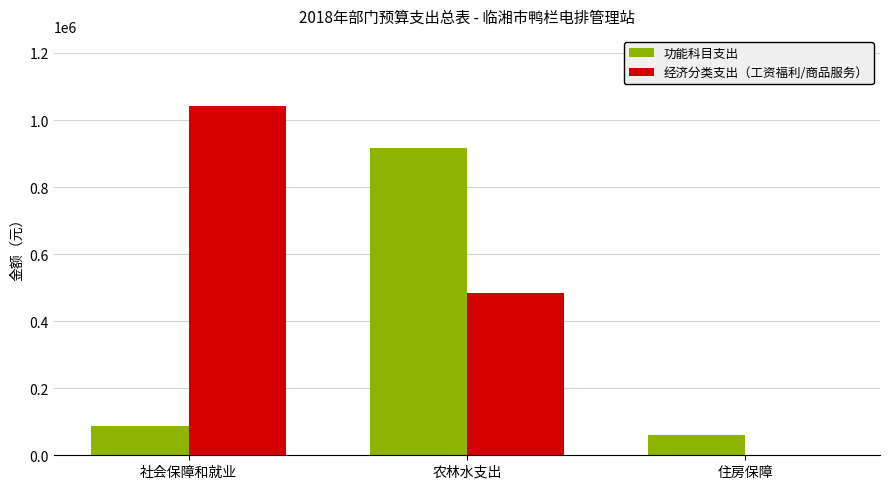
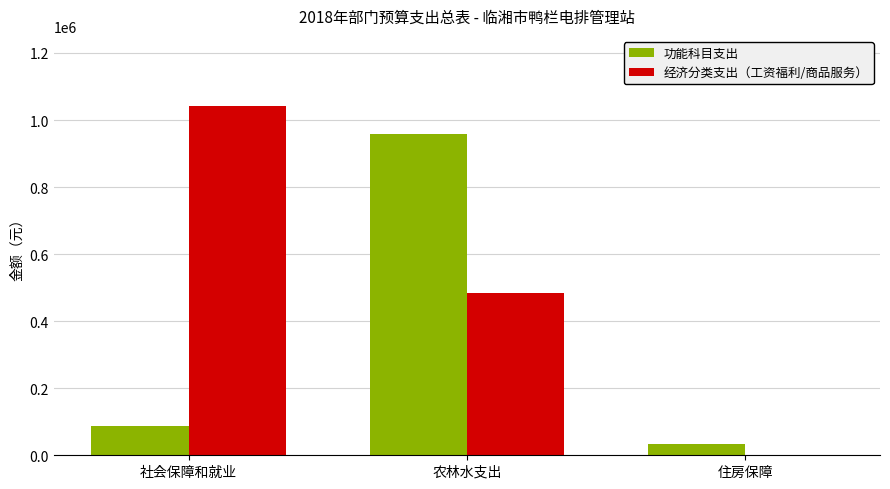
  {
    "功能科目支出": {
      "社会保障和就业": 90000,
-     "农林水支出": 920000,
-     "住房保障": 60000
+     "农林水支出": 960000,
+     "住房保障": 30000
    },
    "经济分类支出（工资福利/商品服务）": {
      "社会保障和就业": 1040000,
      "农林水支出": 480000,
      "住房保障": 0
    }
  }
